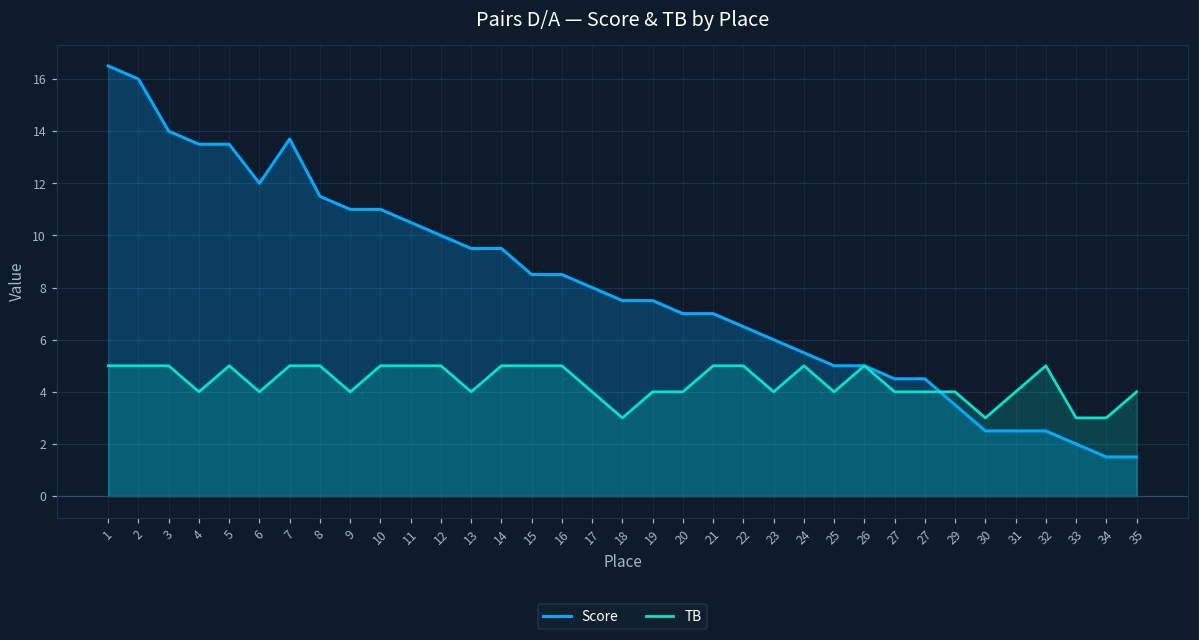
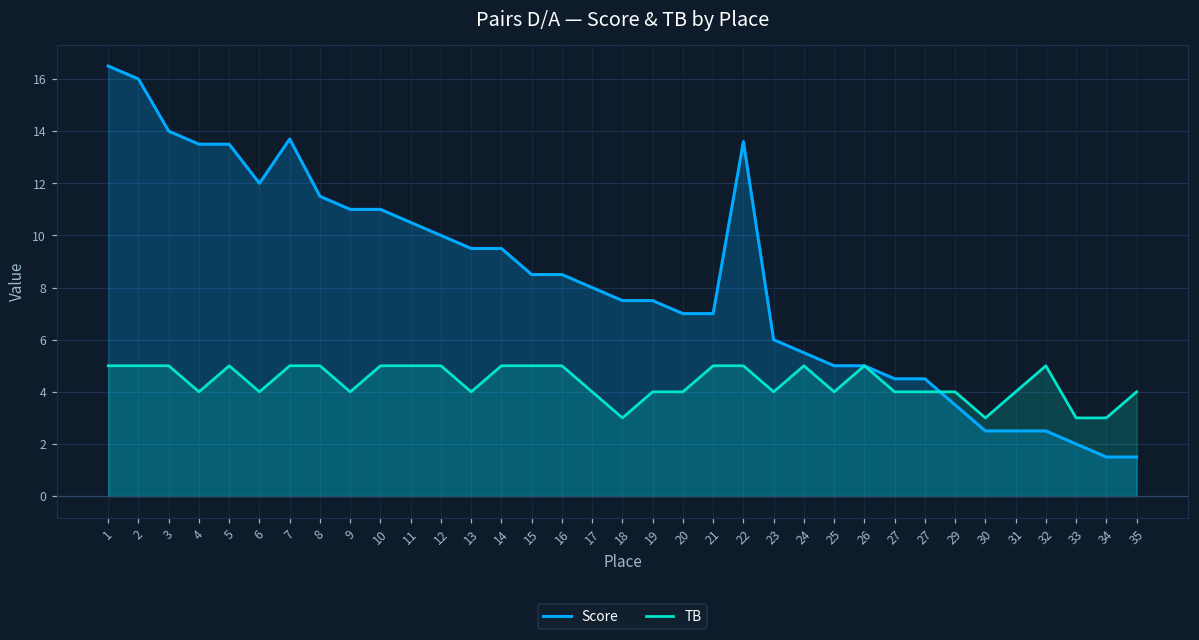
  {
    "Score": {
      "1": 16.5,
      "2": 16.0,
      "3": 14.0,
      "4": 13.5,
      "5": 13.5,
      "6": 12.0,
      "7": 13.7,
      "8": 11.5,
      "9": 11.0,
      "10": 11.0,
      "11": 10.5,
      "12": 10.0,
      "13": 9.5,
      "14": 9.5,
      "15": 8.5,
      "16": 8.5,
      "17": 8.0,
      "18": 7.5,
      "19": 7.5,
      "20": 7.0,
      "21": 7.0,
-     "22": 6.5,
+     "22": 13.6,
      "23": 6.0,
      "24": 5.5,
      "25": 5.0,
      "29": 3.5,
      "30": 2.5,
      "31": 2.5,
      "32": 2.5,
      "33": 2.0,
      "34": 1.5,
      "35": 1.5
    },
    "TB": {
      "1": 5.0,
      "2": 5.0,
      "3": 5.0,
      "4": 4.0,
      "5": 5.0,
      "6": 4.0,
      "7": 5.0,
      "8": 5.0,
      "9": 4.0,
      "10": 5.0,
      "11": 5.0,
      "12": 5.0,
      "13": 4.0,
      "14": 5.0,
      "15": 5.0,
      "16": 5.0,
      "17": 4.0,
      "18": 3.0,
      "19": 4.0,
      "20": 4.0,
      "21": 5.0,
      "22": 5.0,
      "23": 4.0,
      "24": 5.0,
      "25": 4.0,
      "29": 4.0,
      "30": 3.0,
      "31": 4.0,
      "32": 5.0,
      "33": 3.0,
      "34": 3.0,
      "35": 4.0
    }
  }
